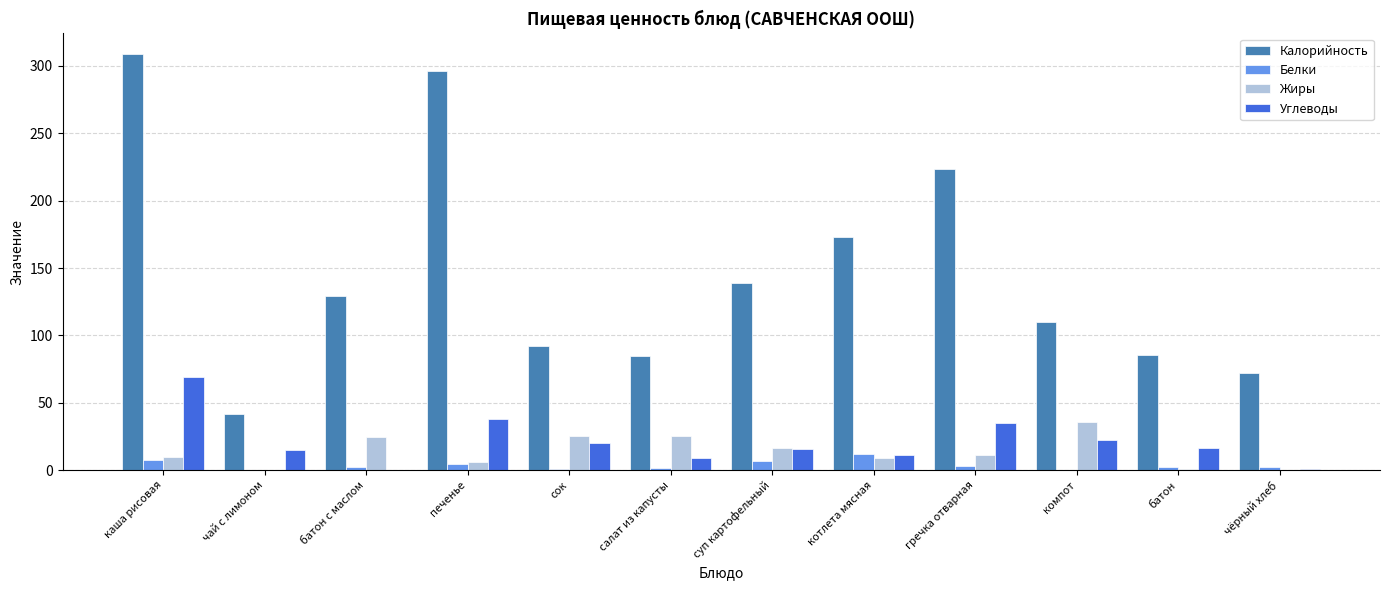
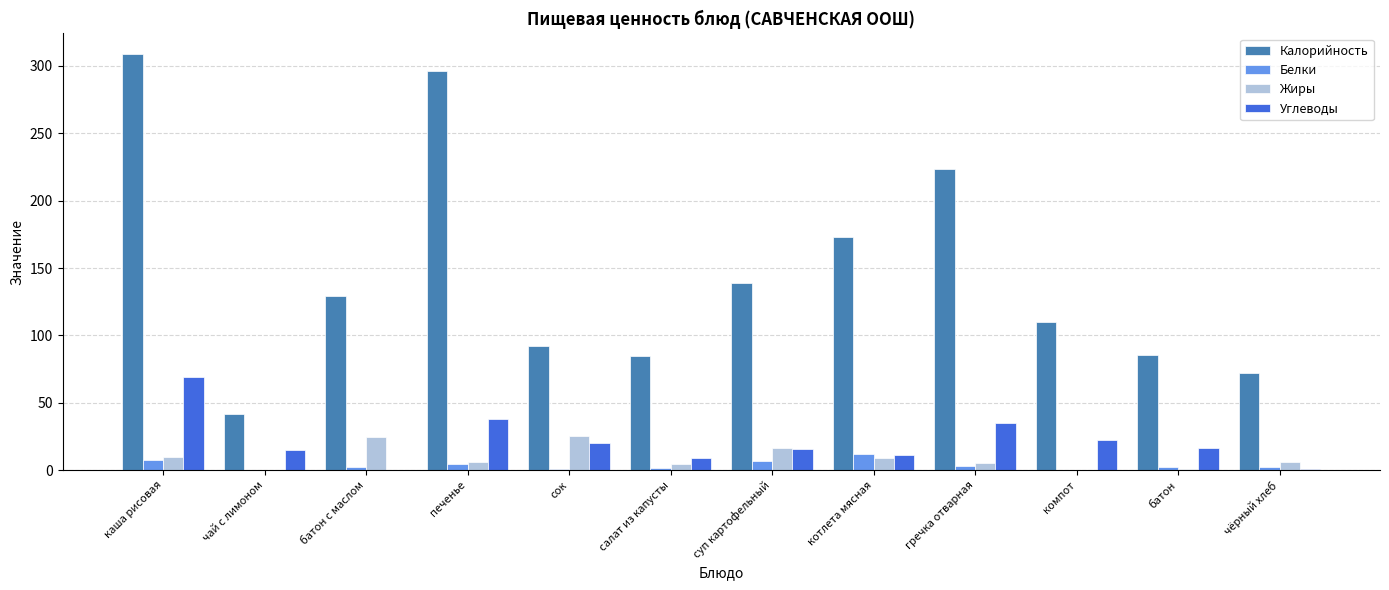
  {
    "Жиры": {
      "каша рисовая": 10,
      "чай с лимоном": 0,
      "батон с маслом": 25,
      "печенье": 6,
      "сок": 25,
-     "салат из капусты": 25,
+     "салат из капусты": 5,
      "суп картофельный": 16,
      "котлета мясная": 9,
-     "гречка отварная": 11,
-     "компот": 35,
-     "чёрный хлеб": 0
+     "гречка отварная": 5,
+     "компот": 0,
+     "чёрный хлеб": 6
    }
  }
